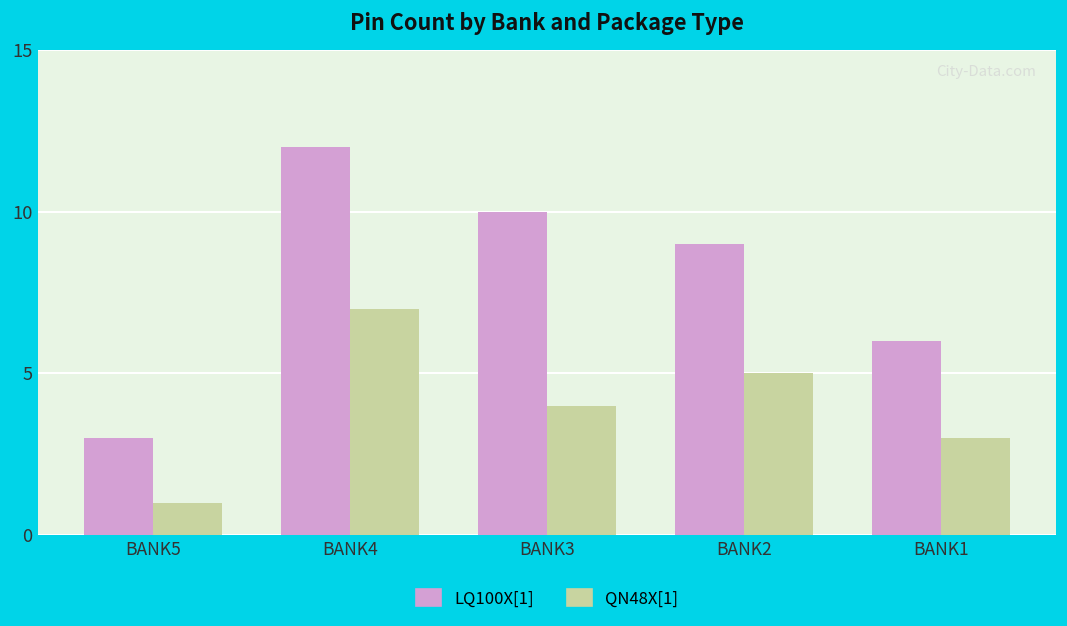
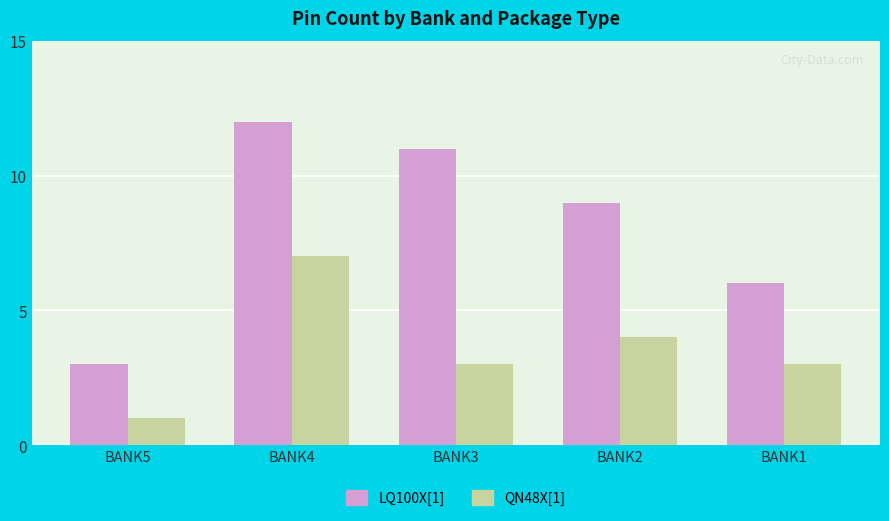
  {
    "LQ100X[1]": {
      "BANK5": 3,
      "BANK4": 12,
-     "BANK3": 10,
+     "BANK3": 11,
      "BANK2": 9,
      "BANK1": 6
    },
    "QN48X[1]": {
      "BANK5": 1,
      "BANK4": 7,
-     "BANK3": 4,
-     "BANK2": 5,
+     "BANK3": 3,
+     "BANK2": 4,
      "BANK1": 3
    }
  }
